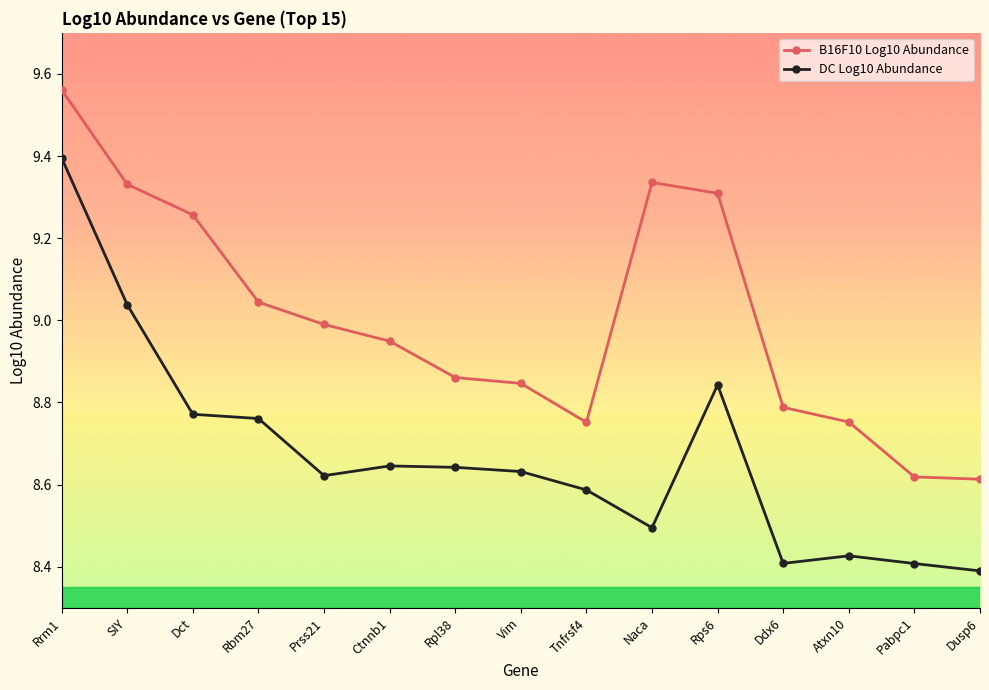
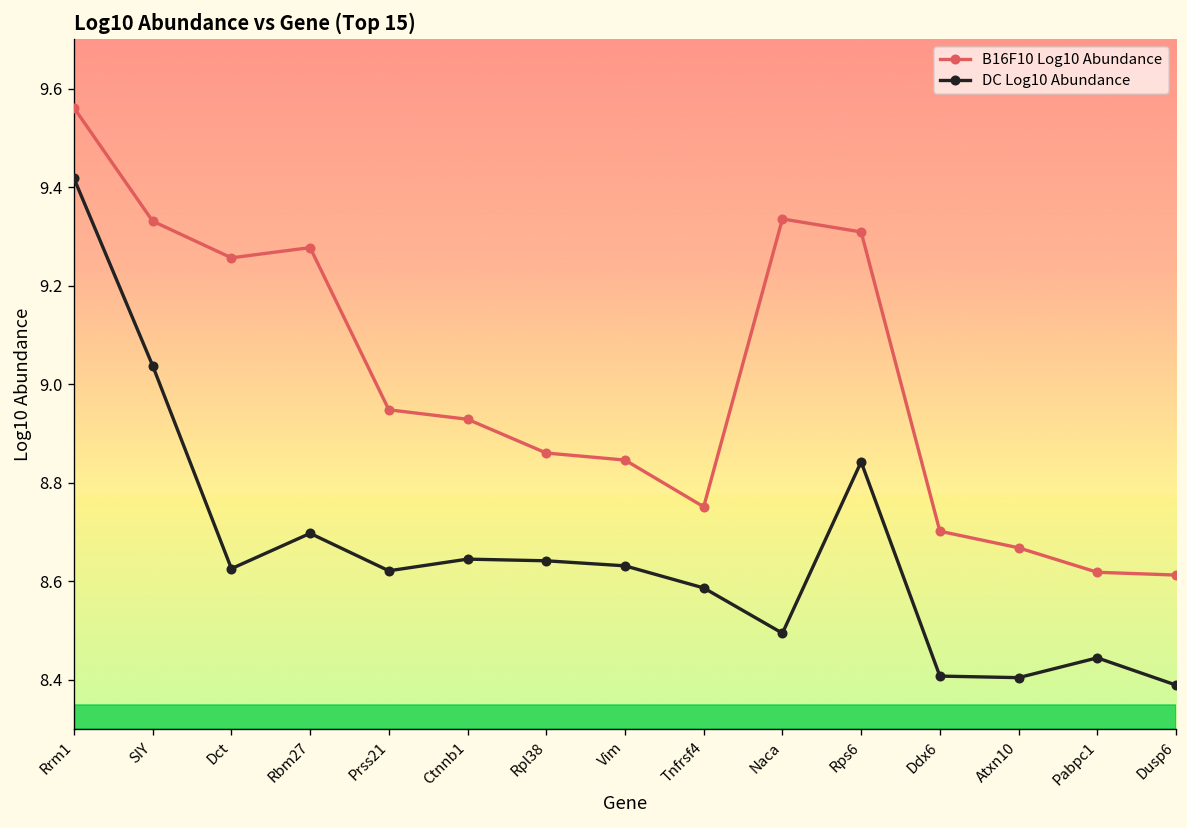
  {
    "B16F10 Log10 Abundance": {
      "Rrm1": 9.56,
      "SIY": 9.33,
      "Dct": 9.26,
-     "Rbm27": 9.04,
-     "Prss21": 8.99,
-     "Ctnnb1": 8.95,
+     "Rbm27": 9.28,
+     "Prss21": 8.95,
+     "Ctnnb1": 8.93,
      "Rpl38": 8.86,
      "Vim": 8.85,
      "Tnfrsf4": 8.75,
      "Naca": 9.34,
      "Rps6": 9.31,
-     "Ddx6": 8.79,
-     "Atxn10": 8.75,
+     "Ddx6": 8.70,
+     "Atxn10": 8.67,
      "Pabpc1": 8.62,
      "Dusp6": 8.61
    },
    "DC Log10 Abundance": {
-     "Rrm1": 9.40,
+     "Rrm1": 9.42,
      "SIY": 9.04,
-     "Dct": 8.77,
-     "Rbm27": 8.76,
+     "Dct": 8.63,
+     "Rbm27": 8.70,
      "Prss21": 8.62,
      "Ctnnb1": 8.65,
      "Rpl38": 8.64,
      "Vim": 8.63,
      "Tnfrsf4": 8.59,
      "Naca": 8.49,
      "Rps6": 8.84,
      "Ddx6": 8.41,
-     "Atxn10": 8.43,
-     "Pabpc1": 8.41,
+     "Atxn10": 8.40,
+     "Pabpc1": 8.44,
      "Dusp6": 8.39
    }
  }
